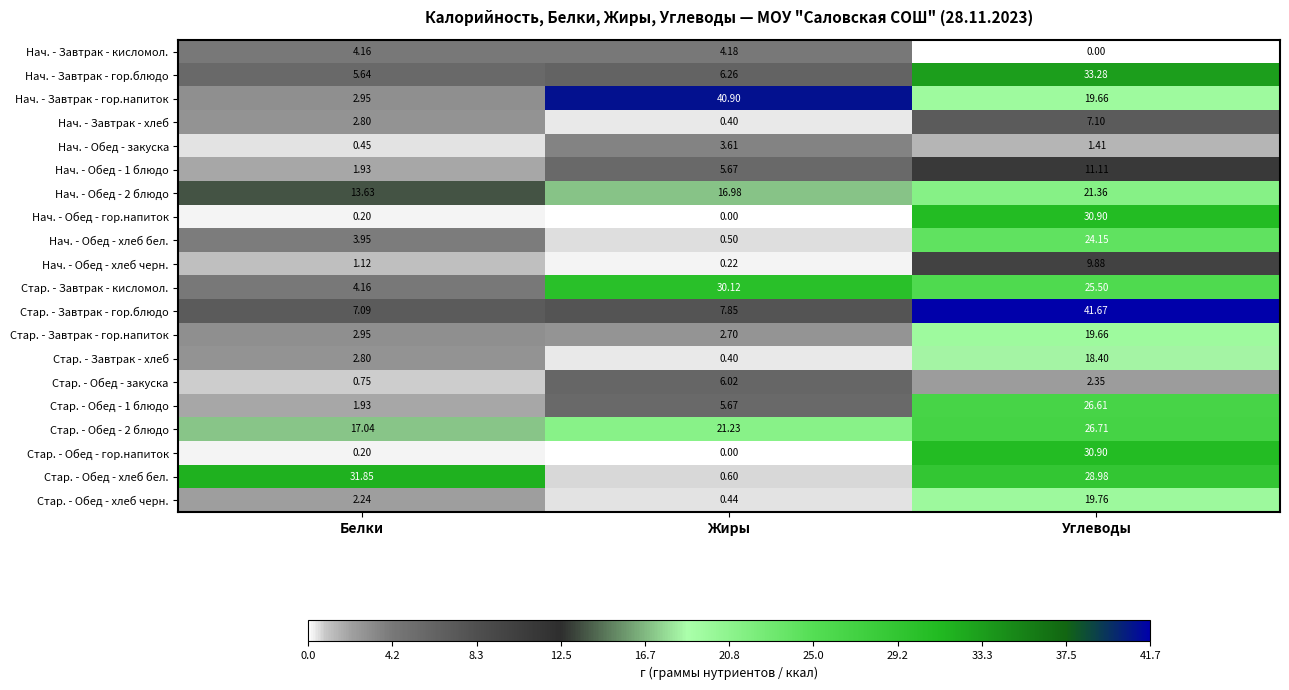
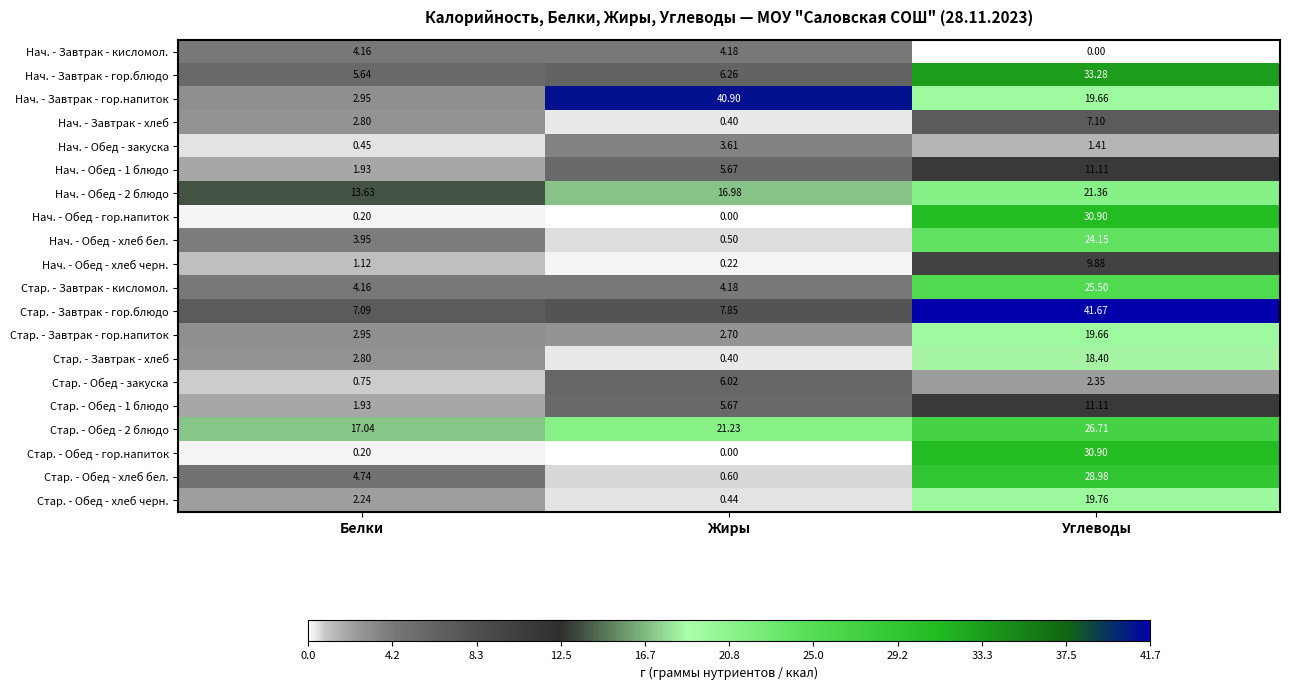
  {
    "Нач. - Завтрак - кисломол.": {
      "Белки": 4.16,
      "Жиры": 4.18,
      "Углеводы": 0.00
    },
    "Нач. - Завтрак - гор.блюдо": {
      "Белки": 5.64,
      "Жиры": 6.26,
      "Углеводы": 33.28
    },
    "Нач. - Завтрак - гор.напиток": {
      "Белки": 2.95,
      "Жиры": 40.90,
      "Углеводы": 19.66
    },
    "Нач. - Завтрак - хлеб": {
      "Белки": 2.80,
      "Жиры": 0.40,
      "Углеводы": 7.10
    },
    "Нач. - Обед - закуска": {
      "Белки": 0.45,
      "Жиры": 3.61,
      "Углеводы": 1.41
    },
    "Нач. - Обед - 1 блюдо": {
      "Белки": 1.93,
      "Жиры": 5.67,
      "Углеводы": 11.11
    },
    "Нач. - Обед - 2 блюдо": {
      "Белки": 13.63,
      "Жиры": 16.98,
      "Углеводы": 21.36
    },
    "Нач. - Обед - гор.напиток": {
      "Белки": 0.20,
      "Жиры": 0.00,
      "Углеводы": 30.90
    },
    "Нач. - Обед - хлеб бел.": {
      "Белки": 3.95,
      "Жиры": 0.50,
      "Углеводы": 24.15
    },
    "Нач. - Обед - хлеб черн.": {
      "Белки": 1.12,
      "Жиры": 0.22,
      "Углеводы": 9.88
    },
    "Стар. - Завтрак - кисломол.": {
      "Белки": 4.16,
-     "Жиры": 30.12,
+     "Жиры": 4.18,
      "Углеводы": 25.50
    },
    "Стар. - Завтрак - гор.блюдо": {
      "Белки": 7.09,
      "Жиры": 7.85,
      "Углеводы": 41.67
    },
    "Стар. - Завтрак - гор.напиток": {
      "Белки": 2.95,
      "Жиры": 2.70,
      "Углеводы": 19.66
    },
    "Стар. - Завтрак - хлеб": {
      "Белки": 2.80,
      "Жиры": 0.40,
      "Углеводы": 18.40
    },
    "Стар. - Обед - закуска": {
      "Белки": 0.75,
      "Жиры": 6.02,
      "Углеводы": 2.35
    },
    "Стар. - Обед - 1 блюдо": {
      "Белки": 1.93,
      "Жиры": 5.67,
-     "Углеводы": 26.61
+     "Углеводы": 11.11
    },
    "Стар. - Обед - 2 блюдо": {
      "Белки": 17.04,
      "Жиры": 21.23,
      "Углеводы": 26.71
    },
    "Стар. - Обед - гор.напиток": {
      "Белки": 0.20,
      "Жиры": 0.00,
      "Углеводы": 30.90
    },
    "Стар. - Обед - хлеб бел.": {
-     "Белки": 31.85,
+     "Белки": 4.74,
      "Жиры": 0.60,
      "Углеводы": 28.98
    },
    "Стар. - Обед - хлеб черн.": {
      "Белки": 2.24,
      "Жиры": 0.44,
      "Углеводы": 19.76
    }
  }
